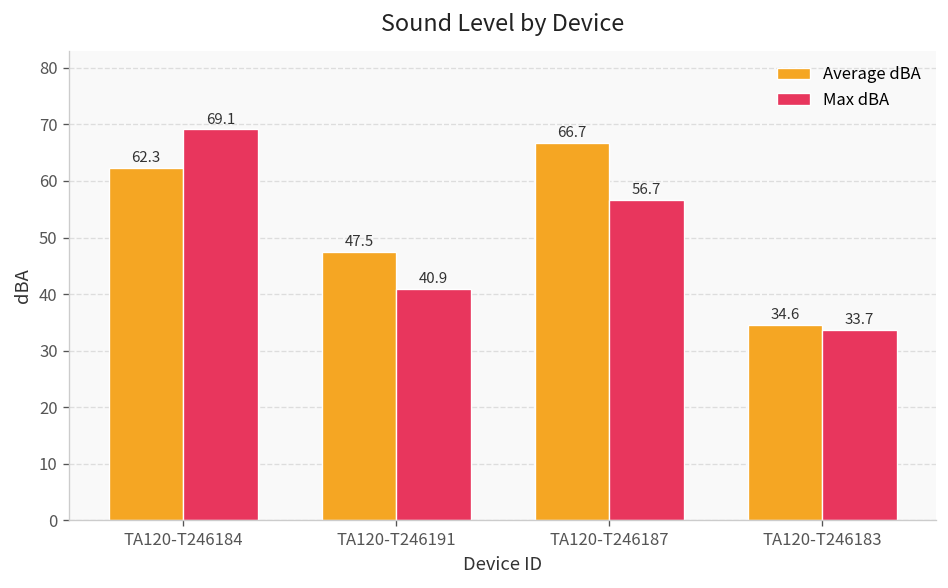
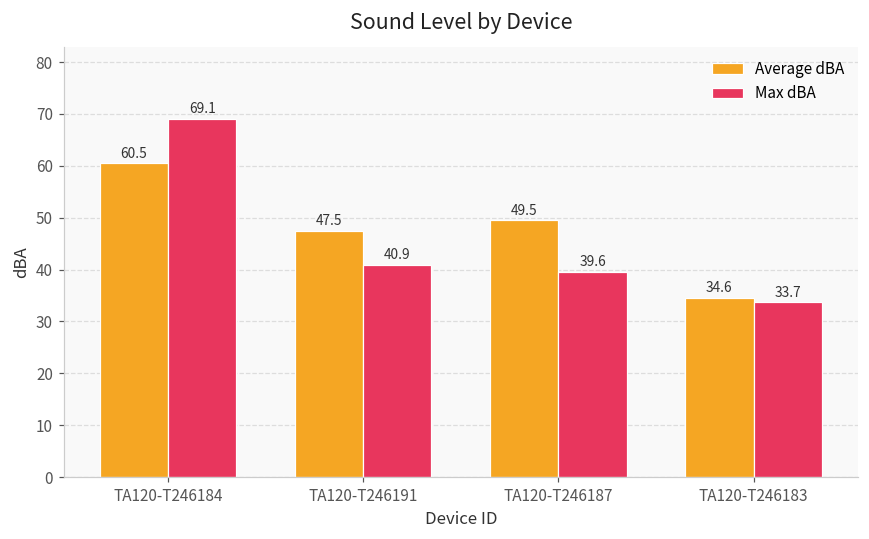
  {
    "Average dBA": {
-     "TA120-T246184": 62.3,
+     "TA120-T246184": 60.5,
      "TA120-T246191": 47.5,
-     "TA120-T246187": 66.7,
+     "TA120-T246187": 49.5,
      "TA120-T246183": 34.6
    },
    "Max dBA": {
      "TA120-T246184": 69.1,
      "TA120-T246191": 40.9,
-     "TA120-T246187": 56.7,
+     "TA120-T246187": 39.6,
      "TA120-T246183": 33.7
    }
  }
